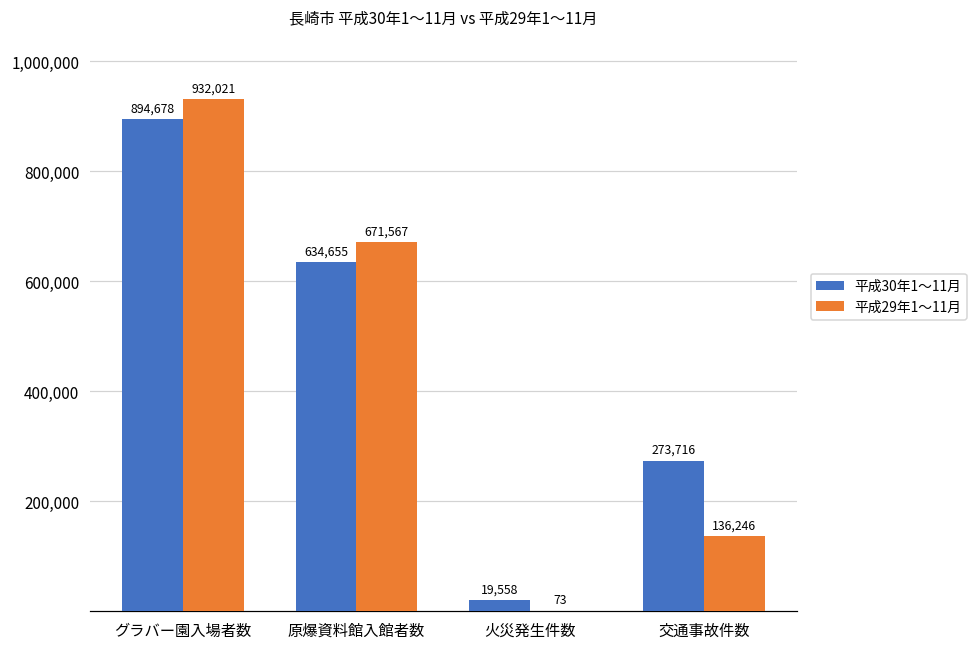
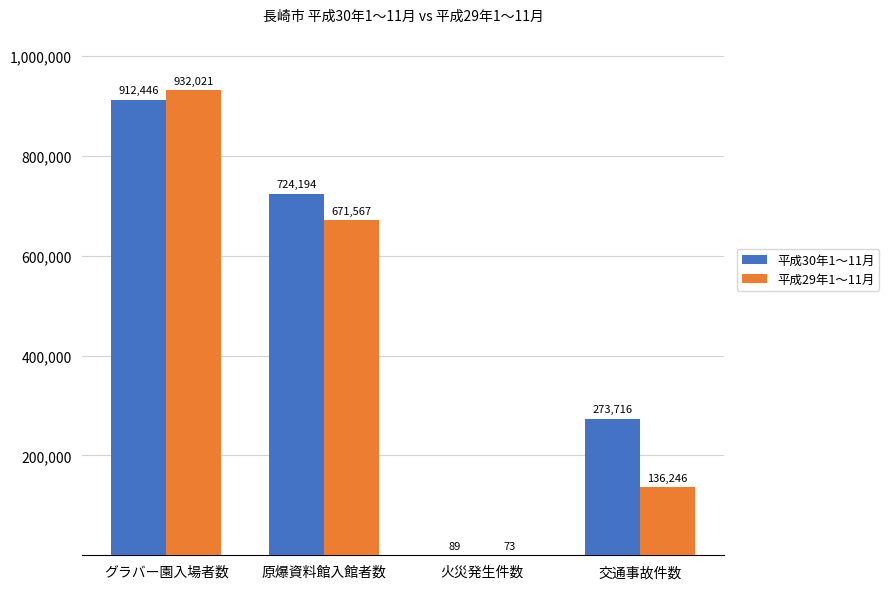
  {
    "平成30年1～11月": {
-     "グラバー園入場者数": "894,678",
-     "原爆資料館入館者数": "634,655",
-     "火災発生件数": "19,558",
+     "グラバー園入場者数": "912,446",
+     "原爆資料館入館者数": "724,194",
+     "火災発生件数": "89",
      "交通事故件数": "273,716"
    },
    "平成29年1～11月": {
      "グラバー園入場者数": "932,021",
      "原爆資料館入館者数": "671,567",
      "火災発生件数": "73",
      "交通事故件数": "136,246"
    }
  }
